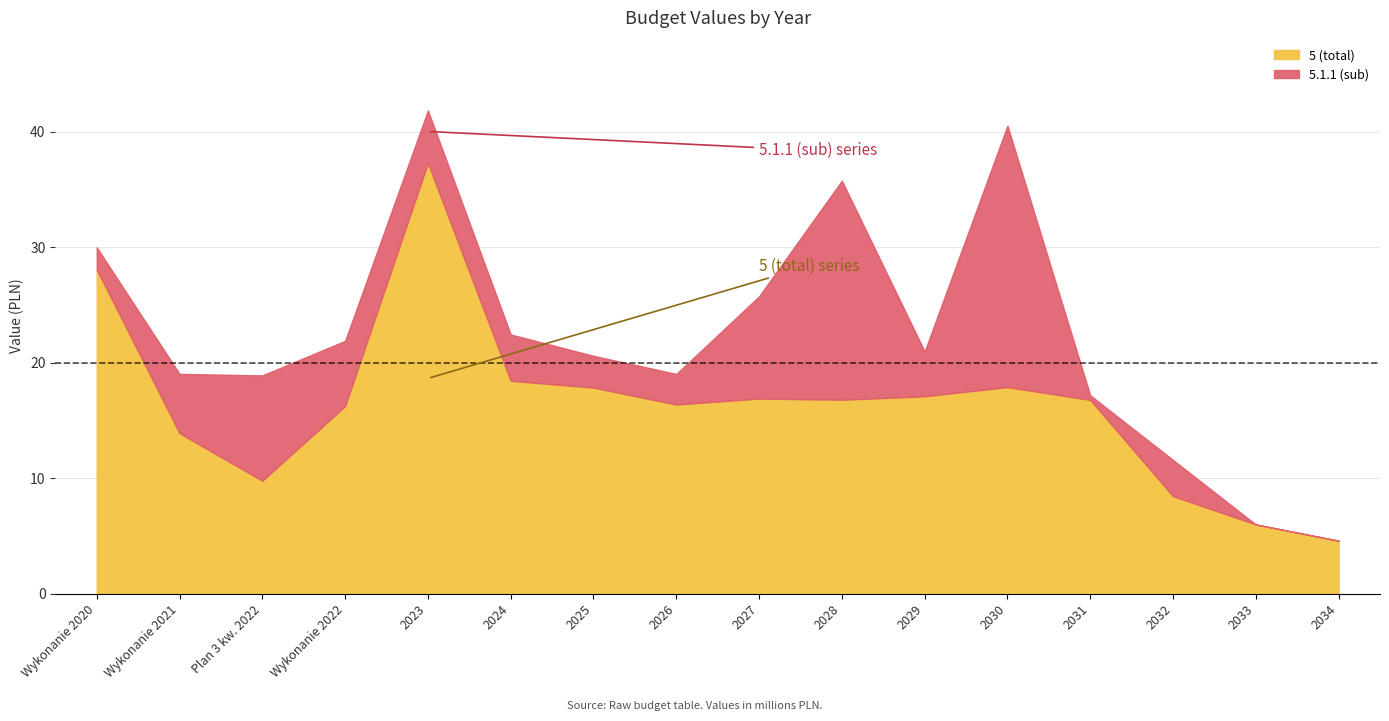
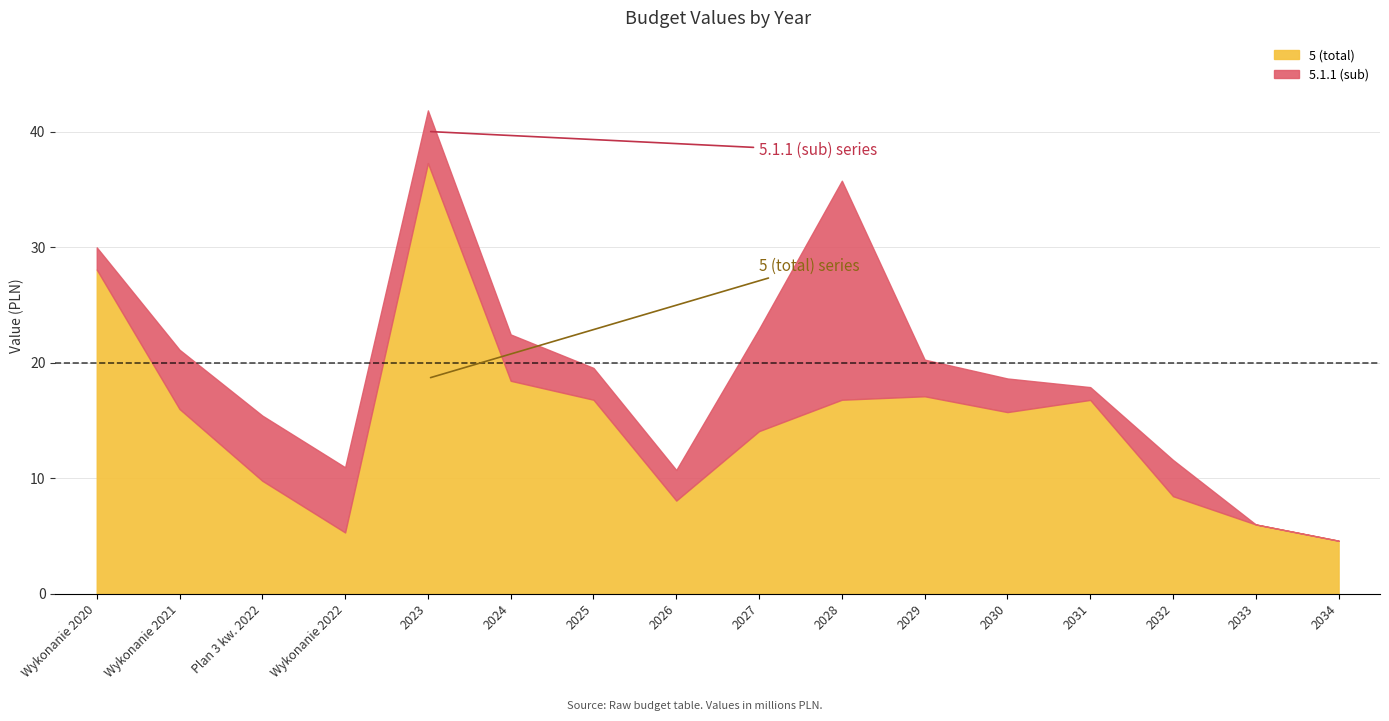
  {
    "5 (total)": {
      "Wykonanie 2020": 28.1,
-     "Wykonanie 2021": 13.9,
+     "Wykonanie 2021": 16.0,
      "Plan 3 kw. 2022": 9.8,
-     "Wykonanie 2022": 16.3,
+     "Wykonanie 2022": 5.3,
      "2024": 18.4,
-     "2025": 17.9,
-     "2026": 16.4,
-     "2027": 16.9,
+     "2025": 16.8,
+     "2026": 8.1,
+     "2027": 14.1,
      "2028": 16.8,
      "2029": 17.1,
-     "2030": 17.9,
+     "2030": 15.7,
      "2031": 16.8,
      "2032": 8.5
    },
    "5.1.1 (sub)": {
      "Wykonanie 2020": 1.9,
      "Wykonanie 2021": 5.1,
-     "Plan 3 kw. 2022": 9.1,
+     "Plan 3 kw. 2022": 5.6,
      "Wykonanie 2022": 5.6,
      "2023": 4.6,
      "2026": 2.7,
      "2028": 19.0,
-     "2029": 3.9,
-     "2030": 22.6,
-     "2031": 0.4,
+     "2029": 3.2,
+     "2030": 2.9,
+     "2031": 1.1,
      "2032": 3.1
    }
  }
